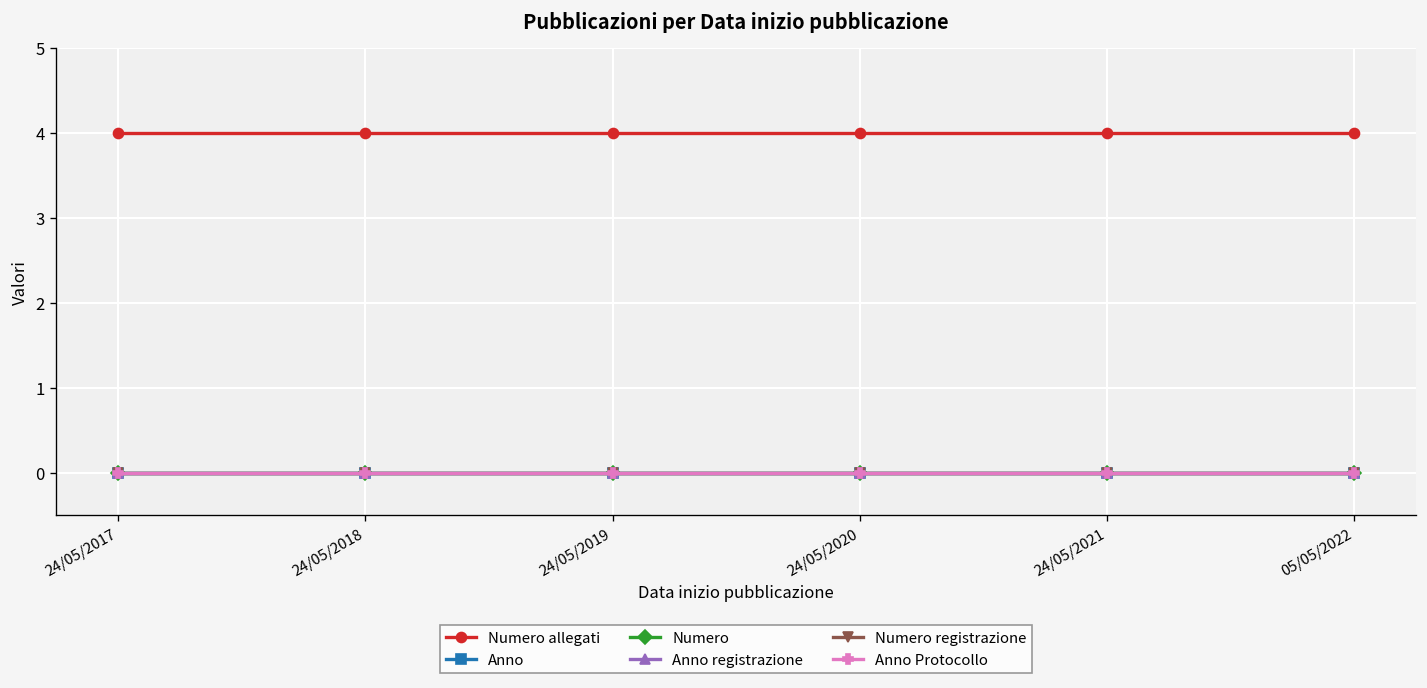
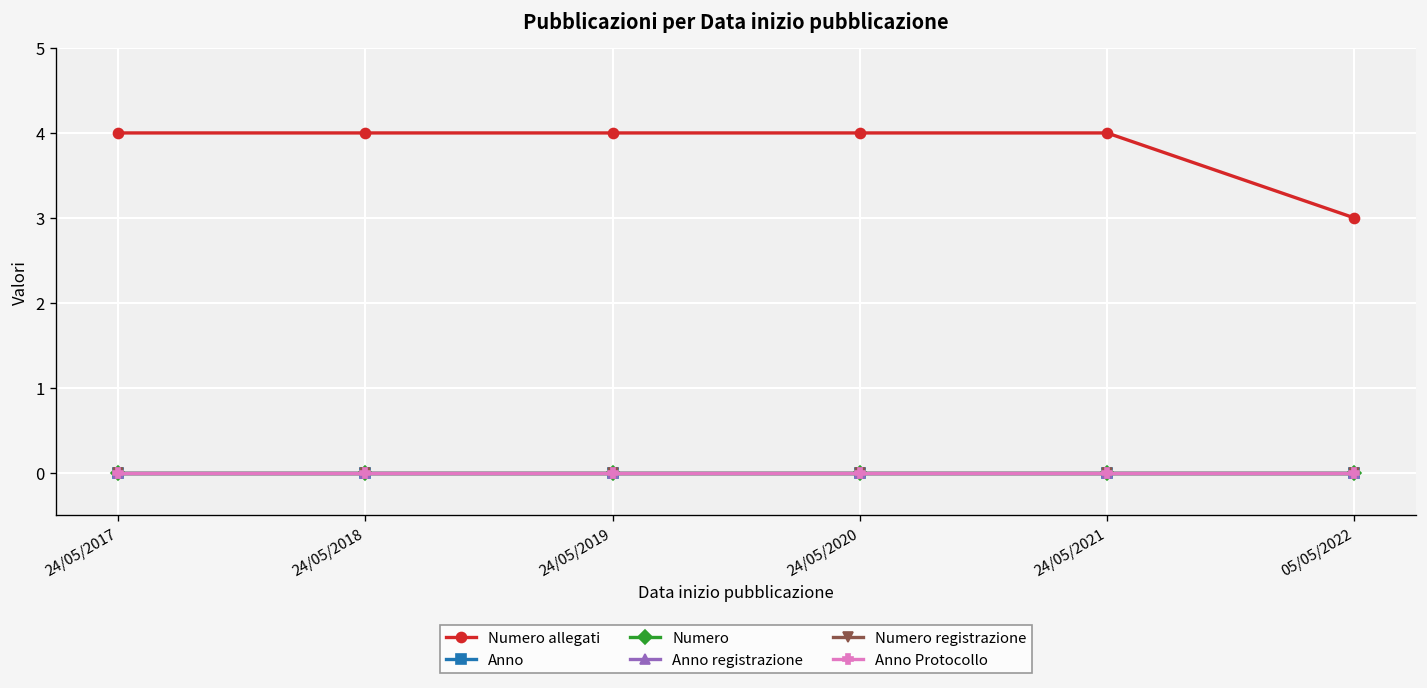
  {
    "Numero allegati": {
      "24/05/2017": 4,
      "24/05/2018": 4,
      "24/05/2019": 4,
      "24/05/2020": 4,
      "24/05/2021": 4,
-     "05/05/2022": 4
+     "05/05/2022": 3
    },
    "Anno Protocollo": {
      "24/05/2017": 0,
      "24/05/2018": 0,
      "24/05/2019": 0,
      "24/05/2020": 0,
      "24/05/2021": 0,
      "05/05/2022": 0
    }
  }
